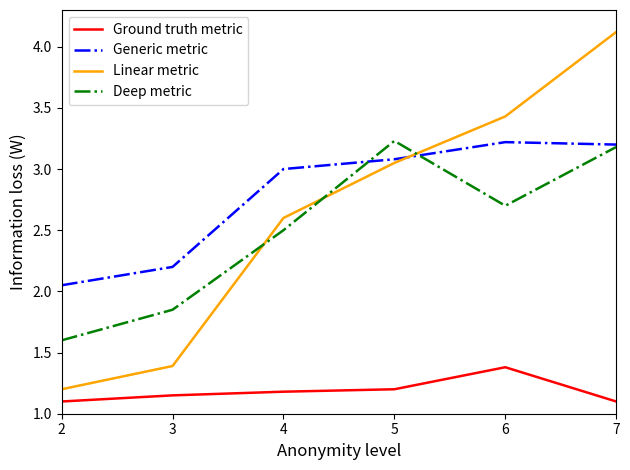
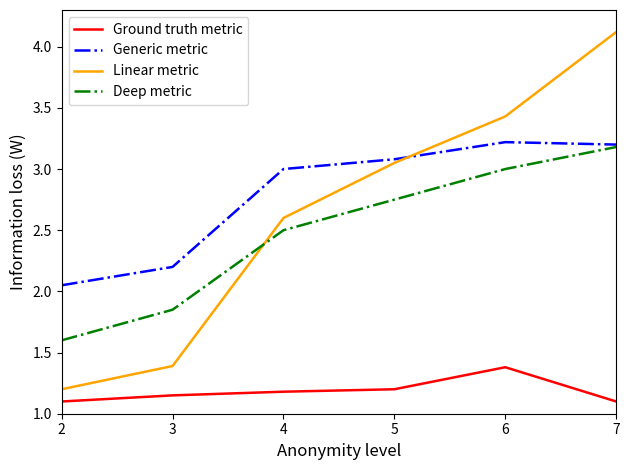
  {
    "Ground truth metric": {
      "2": 1.10,
      "3": 1.15,
      "4": 1.18,
      "5": 1.20,
      "6": 1.38,
      "7": 1.10
    },
    "Generic metric": {
      "2": 2.05,
      "3": 2.20,
      "4": 3.00,
      "5": 3.08,
      "6": 3.22
    },
    "Linear metric": {
      "2": 1.20,
      "3": 1.39,
      "4": 2.60,
      "5": 3.05,
      "6": 3.43,
      "7": 4.12
    },
    "Deep metric": {
      "2": 1.60,
      "3": 1.85,
      "4": 2.50,
-     "5": 3.23,
-     "6": 2.7
+     "5": 2.75,
+     "6": 3.0
    }
  }
